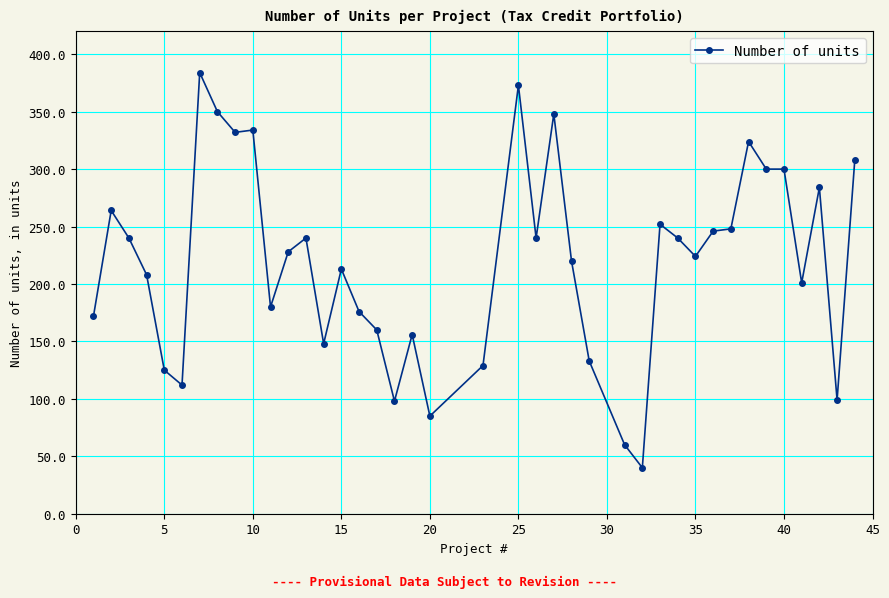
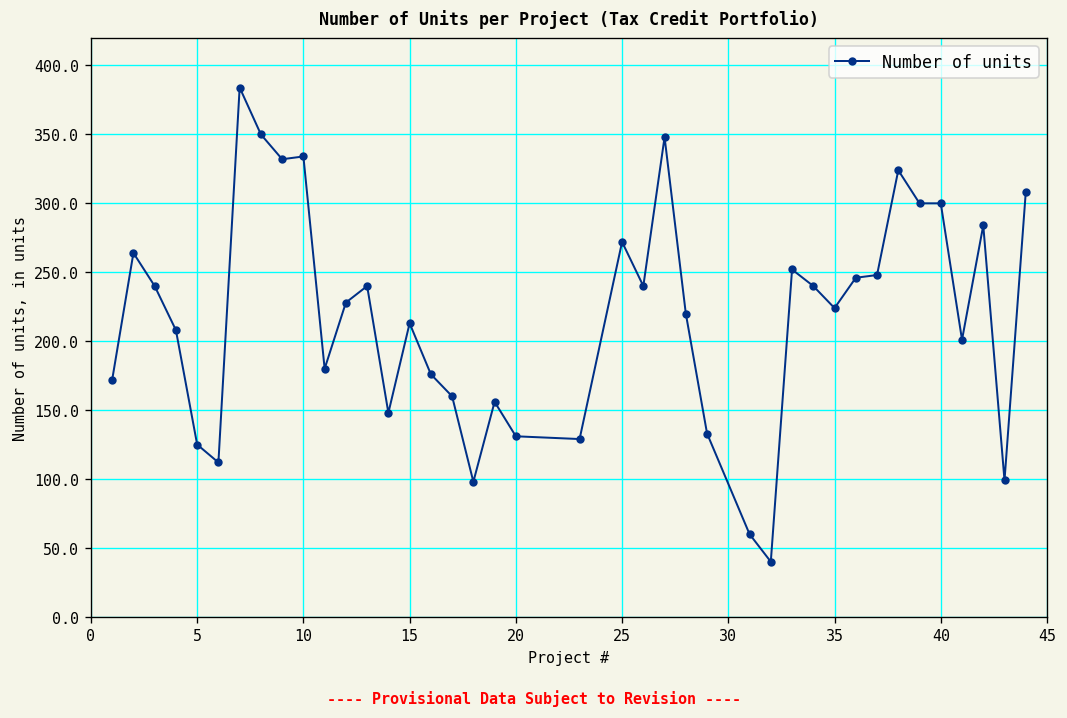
  {
    "5": 125,
    "10": 334,
    "15": 213,
-   "20": 85,
-   "25": 373,
+   "20": 131,
+   "25": 272,
    "35": 224,
    "40": 300
  }
